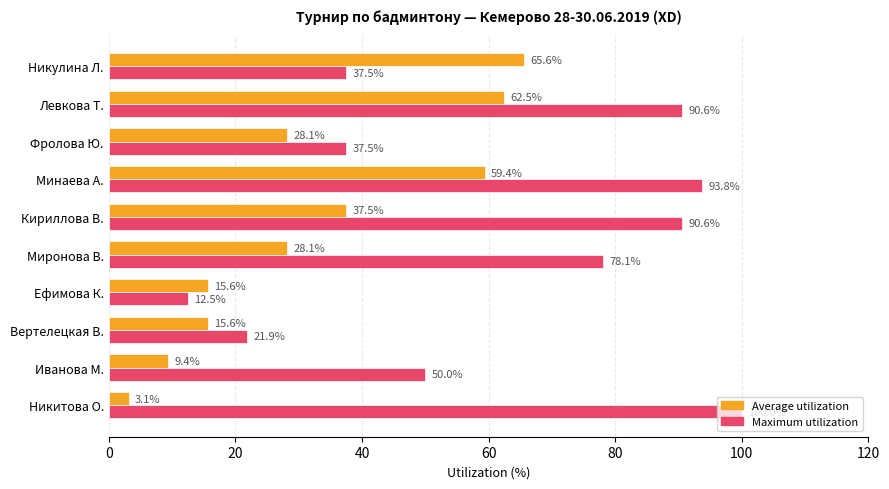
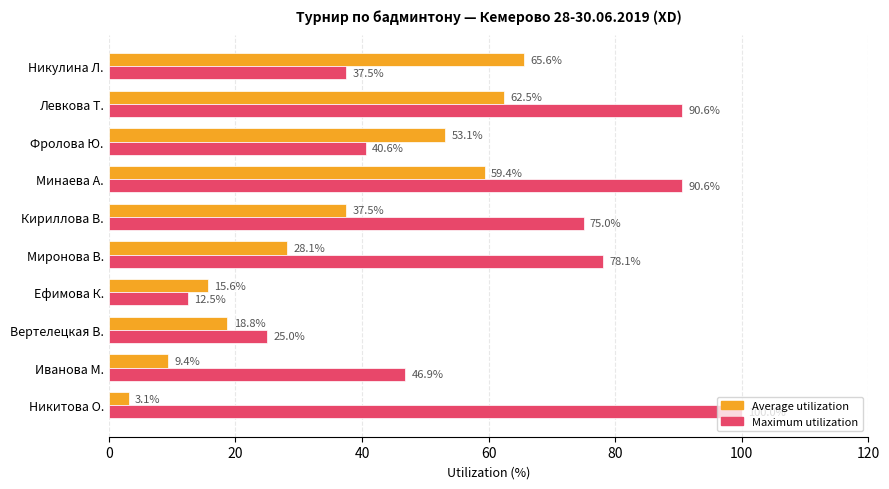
  {
    "Average utilization": {
      "Никулина Л.": "65.6%",
      "Левкова Т.": "62.5%",
-     "Фролова Ю.": "28.1%",
+     "Фролова Ю.": "53.1%",
      "Минаева А.": "59.4%",
      "Кириллова В.": "37.5%",
      "Миронова В.": "28.1%",
      "Ефимова К.": "15.6%",
-     "Вертелецкая В.": "15.6%",
+     "Вертелецкая В.": "18.8%",
      "Иванова М.": "9.4%",
      "Никитова О.": "3.1%"
    },
    "Maximum utilization": {
      "Никулина Л.": "37.5%",
      "Левкова Т.": "90.6%",
-     "Фролова Ю.": "37.5%",
-     "Минаева А.": "93.8%",
-     "Кириллова В.": "90.6%",
+     "Фролова Ю.": "40.6%",
+     "Минаева А.": "90.6%",
+     "Кириллова В.": "75.0%",
      "Миронова В.": "78.1%",
      "Ефимова К.": "12.5%",
-     "Вертелецкая В.": "21.9%",
-     "Иванова М.": "50.0%"
+     "Вертелецкая В.": "25.0%",
+     "Иванова М.": "46.9%"
    }
  }
